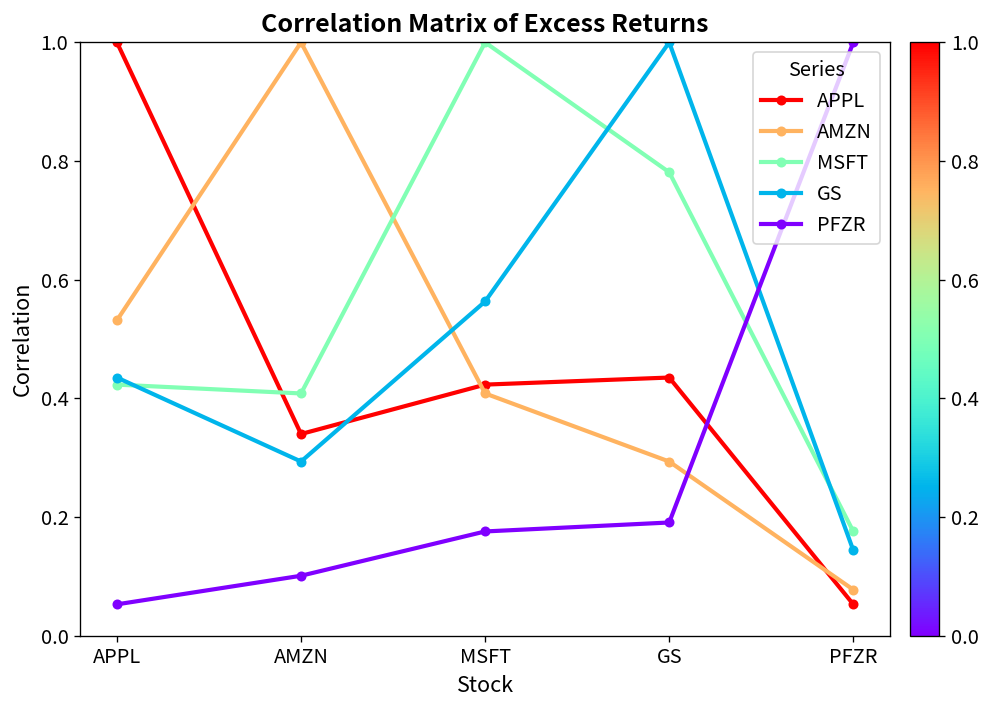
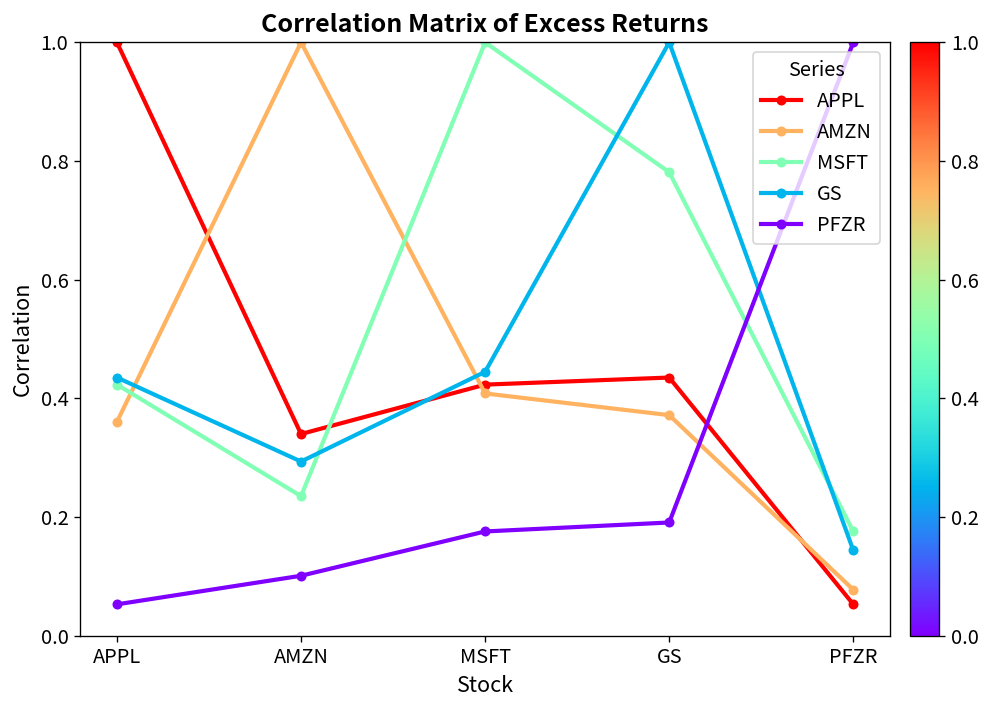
  {
    "APPL": {
      "APPL": 1.00,
      "AMZN": 0.34,
      "MSFT": 0.42,
      "GS": 0.44,
      "PFZR": 0.05
    },
    "AMZN": {
-     "APPL": 0.53,
+     "APPL": 0.36,
      "AMZN": 1.00,
      "MSFT": 0.41,
-     "GS": 0.29,
+     "GS": 0.37,
      "PFZR": 0.08
    },
    "MSFT": {
      "APPL": 0.42,
-     "AMZN": 0.41,
+     "AMZN": 0.24,
      "MSFT": 1.00,
      "GS": 0.78,
      "PFZR": 0.18
    },
    "GS": {
      "APPL": 0.44,
      "AMZN": 0.29,
-     "MSFT": 0.56,
+     "MSFT": 0.44,
      "GS": 1.00,
      "PFZR": 0.14
    },
    "PFZR": {
      "APPL": 0.05,
      "AMZN": 0.10,
      "MSFT": 0.18,
      "GS": 0.19,
      "PFZR": 1.00
    }
  }
